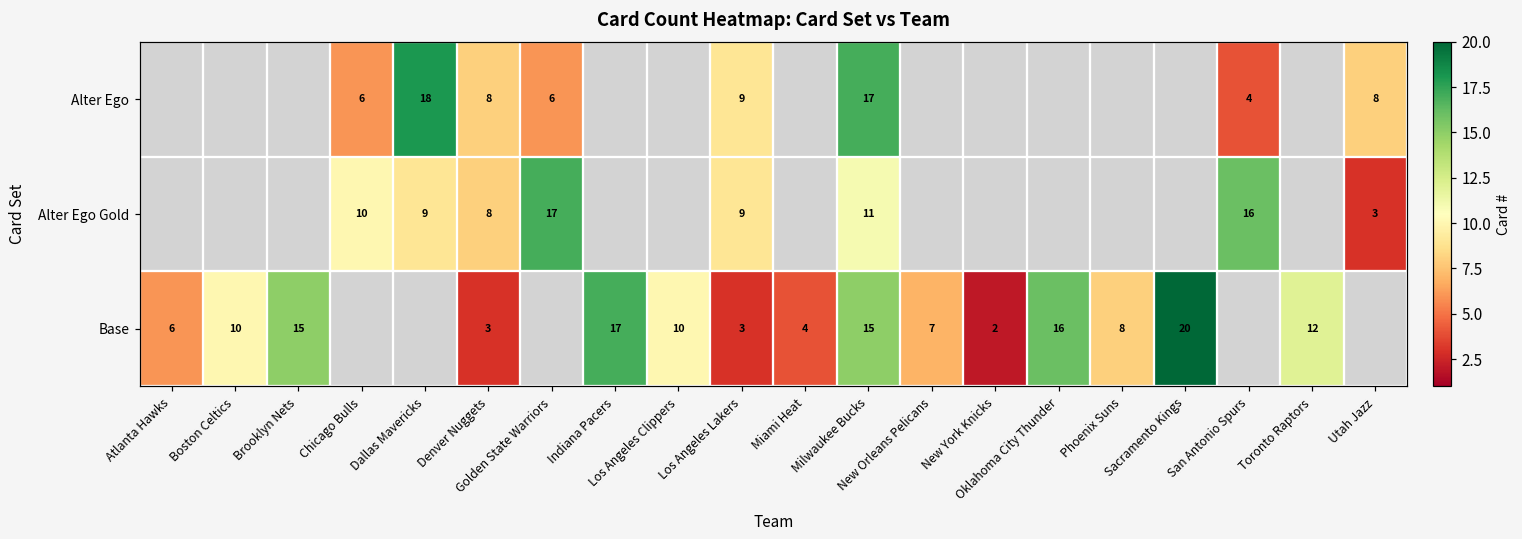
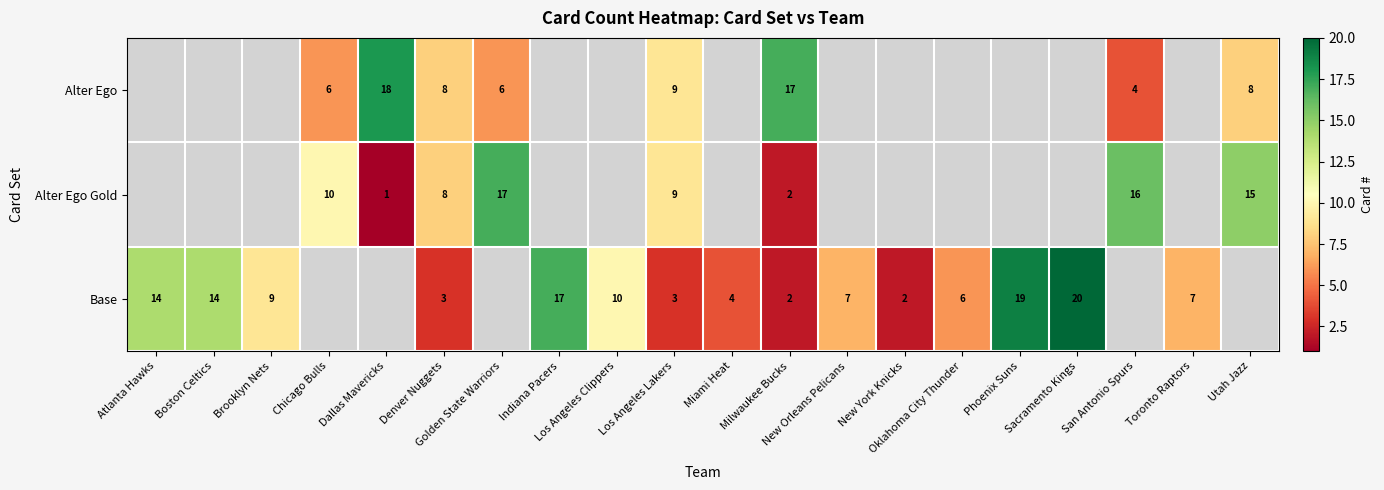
  {
    "Alter Ego": {
      "Chicago Bulls": 6,
      "Dallas Mavericks": 18,
      "Denver Nuggets": 8,
      "Golden State Warriors": 6,
      "Los Angeles Lakers": 9,
      "Milwaukee Bucks": 17,
      "San Antonio Spurs": 4,
      "Utah Jazz": 8
    },
    "Alter Ego Gold": {
      "Chicago Bulls": 10,
-     "Dallas Mavericks": 9,
+     "Dallas Mavericks": 1,
      "Denver Nuggets": 8,
      "Golden State Warriors": 17,
      "Los Angeles Lakers": 9,
-     "Milwaukee Bucks": 11,
+     "Milwaukee Bucks": 2,
      "San Antonio Spurs": 16,
-     "Utah Jazz": 3
+     "Utah Jazz": 15
    },
    "Base": {
-     "Atlanta Hawks": 6,
-     "Boston Celtics": 10,
-     "Brooklyn Nets": 15,
+     "Atlanta Hawks": 14,
+     "Boston Celtics": 14,
+     "Brooklyn Nets": 9,
      "Denver Nuggets": 3,
      "Indiana Pacers": 17,
      "Los Angeles Clippers": 10,
      "Los Angeles Lakers": 3,
      "Miami Heat": 4,
-     "Milwaukee Bucks": 15,
+     "Milwaukee Bucks": 2,
      "New Orleans Pelicans": 7,
      "New York Knicks": 2,
-     "Oklahoma City Thunder": 16,
-     "Phoenix Suns": 8,
+     "Oklahoma City Thunder": 6,
+     "Phoenix Suns": 19,
      "Sacramento Kings": 20,
-     "Toronto Raptors": 12
+     "Toronto Raptors": 7
    }
  }
